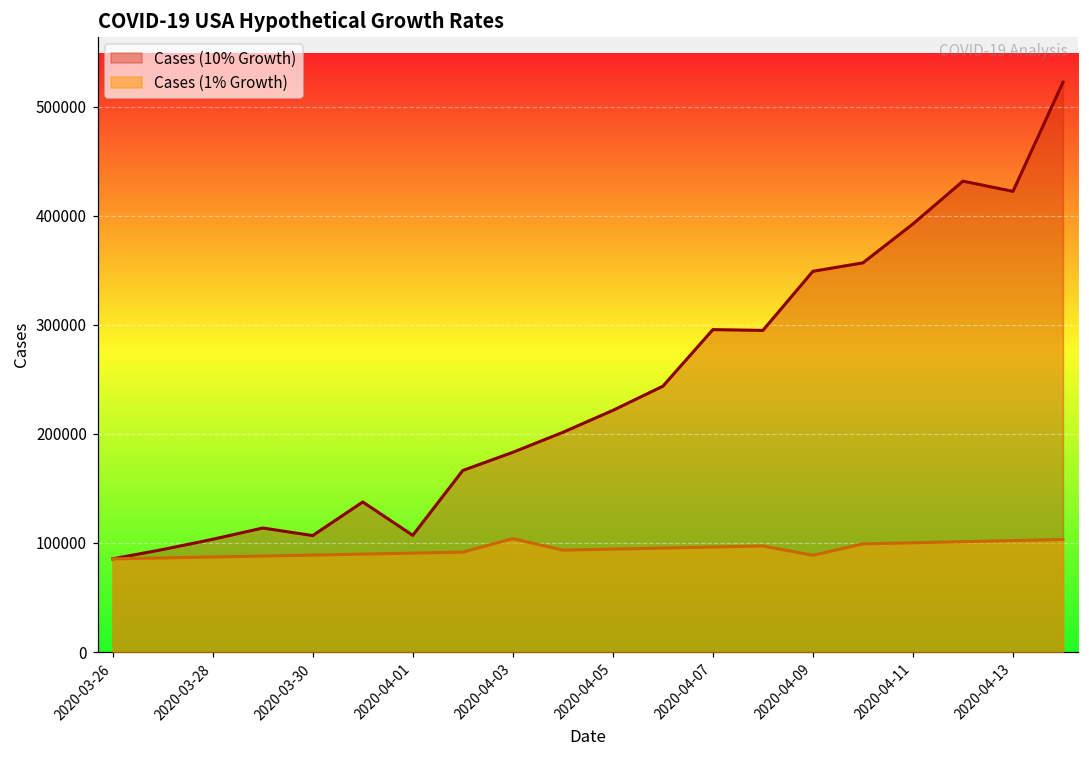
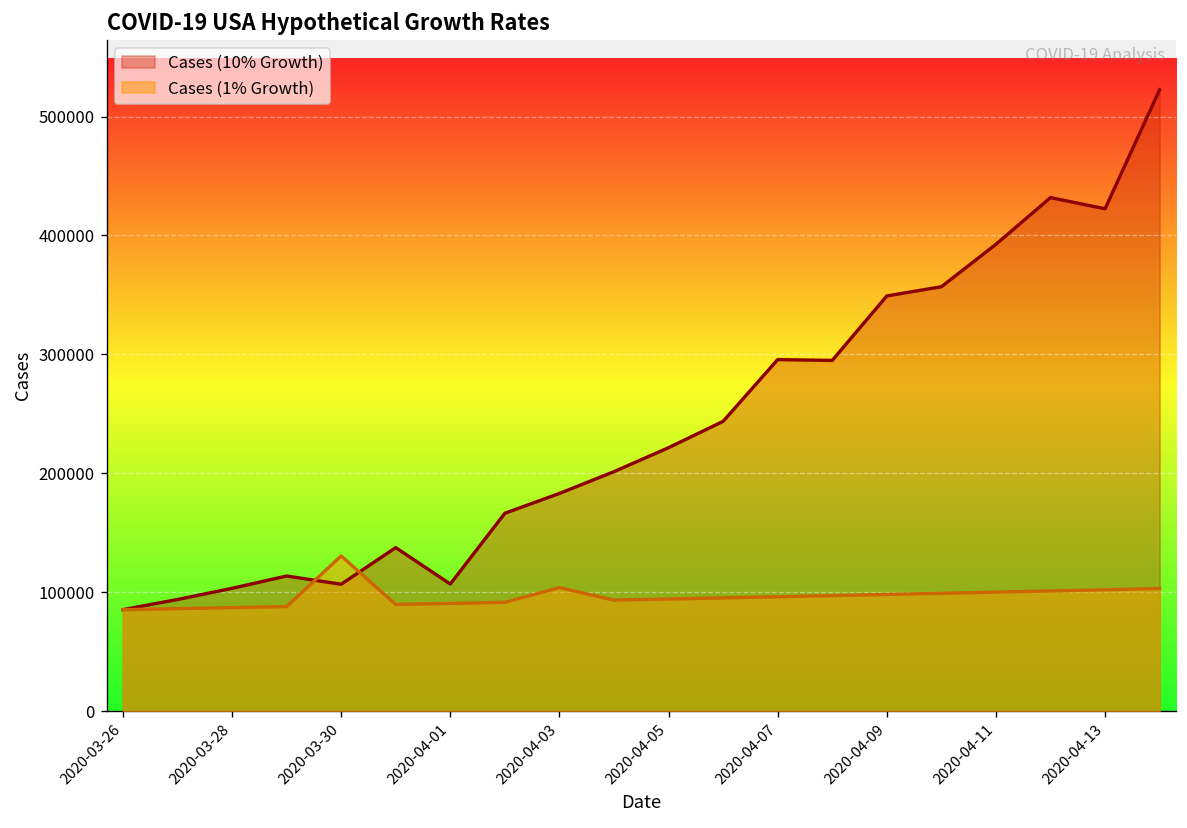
  {
    "Cases (10% Growth)": {
      "2020-03-28": 100000,
      "2020-03-30": 110000,
      "2020-04-01": 110000,
      "2020-04-03": 180000,
      "2020-04-05": 220000,
      "2020-04-07": 300000,
      "2020-04-09": 350000,
      "2020-04-11": 390000,
      "2020-04-13": 420000
    },
    "Cases (1% Growth)": {
      "2020-03-28": 90000,
-     "2020-03-30": 90000,
+     "2020-03-30": 130000,
      "2020-04-01": 90000,
      "2020-04-03": 100000,
      "2020-04-05": 90000,
      "2020-04-07": 100000,
-     "2020-04-09": 90000,
+     "2020-04-09": 100000,
      "2020-04-11": 100000,
      "2020-04-13": 100000
    }
  }
